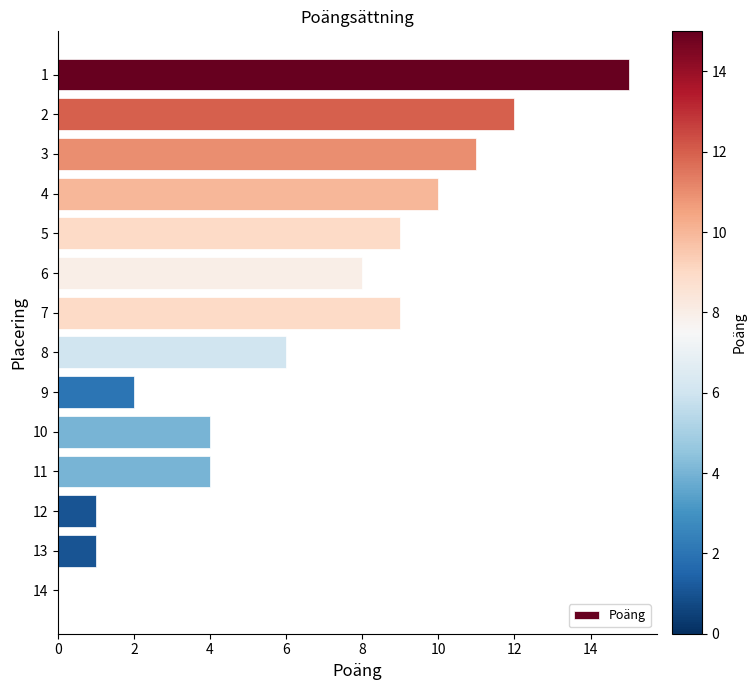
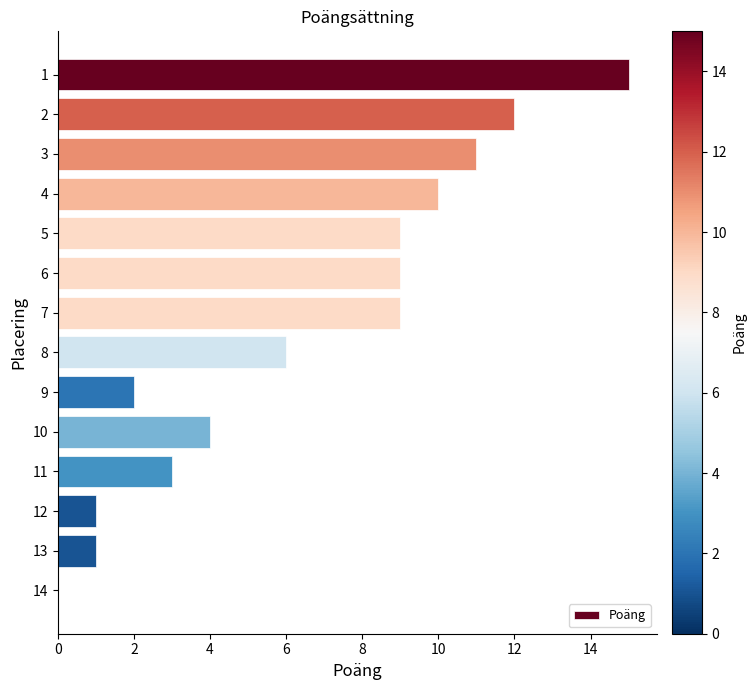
  {
    "1": 15,
    "2": 12,
    "3": 11,
    "4": 10,
    "5": 9,
-   "6": 8,
+   "6": 9,
    "7": 9,
    "8": 6,
    "9": 2,
    "10": 4,
-   "11": 4,
+   "11": 3,
    "12": 1,
    "13": 1,
    "14": 0
  }
